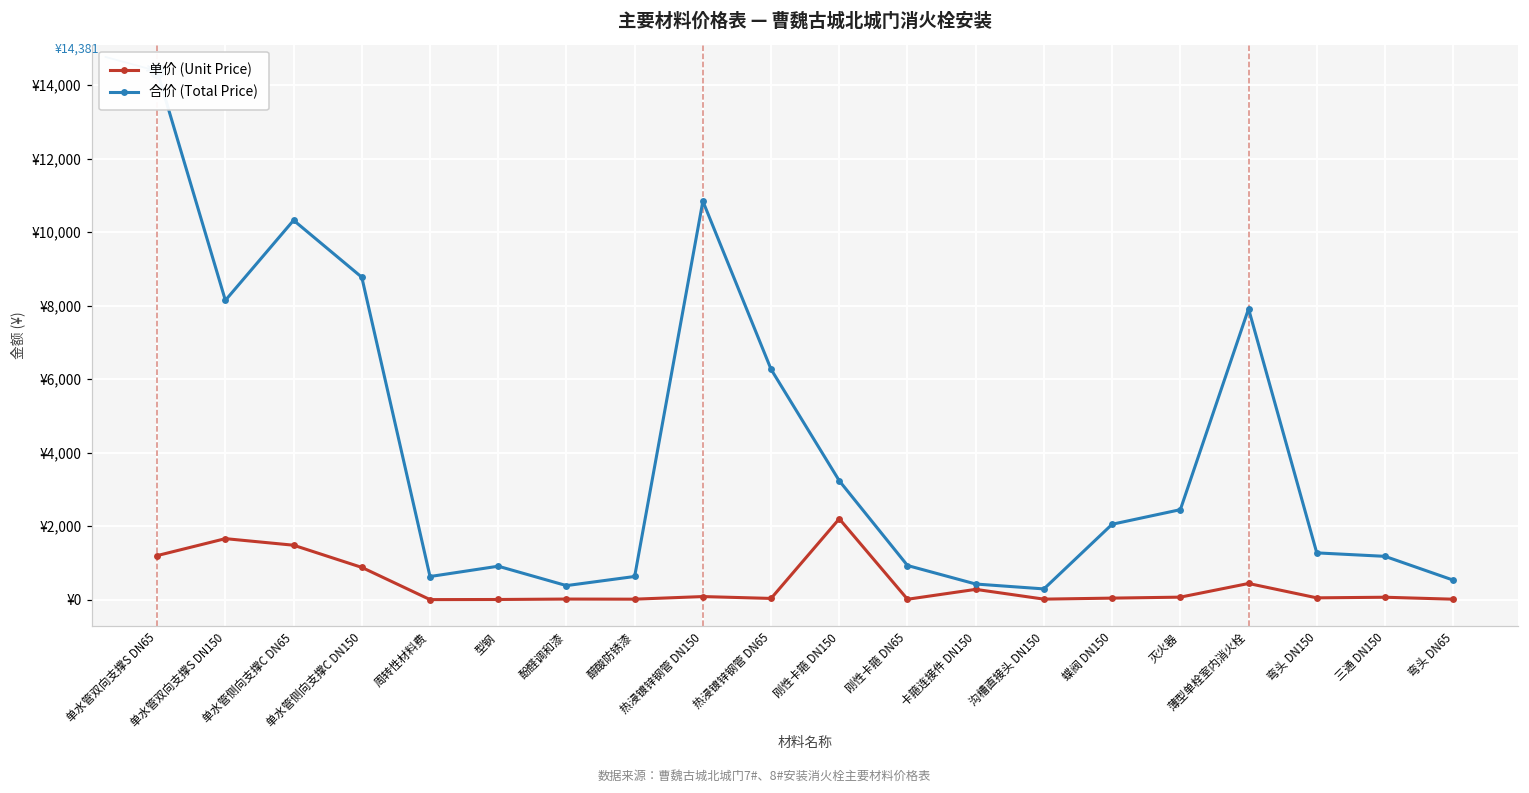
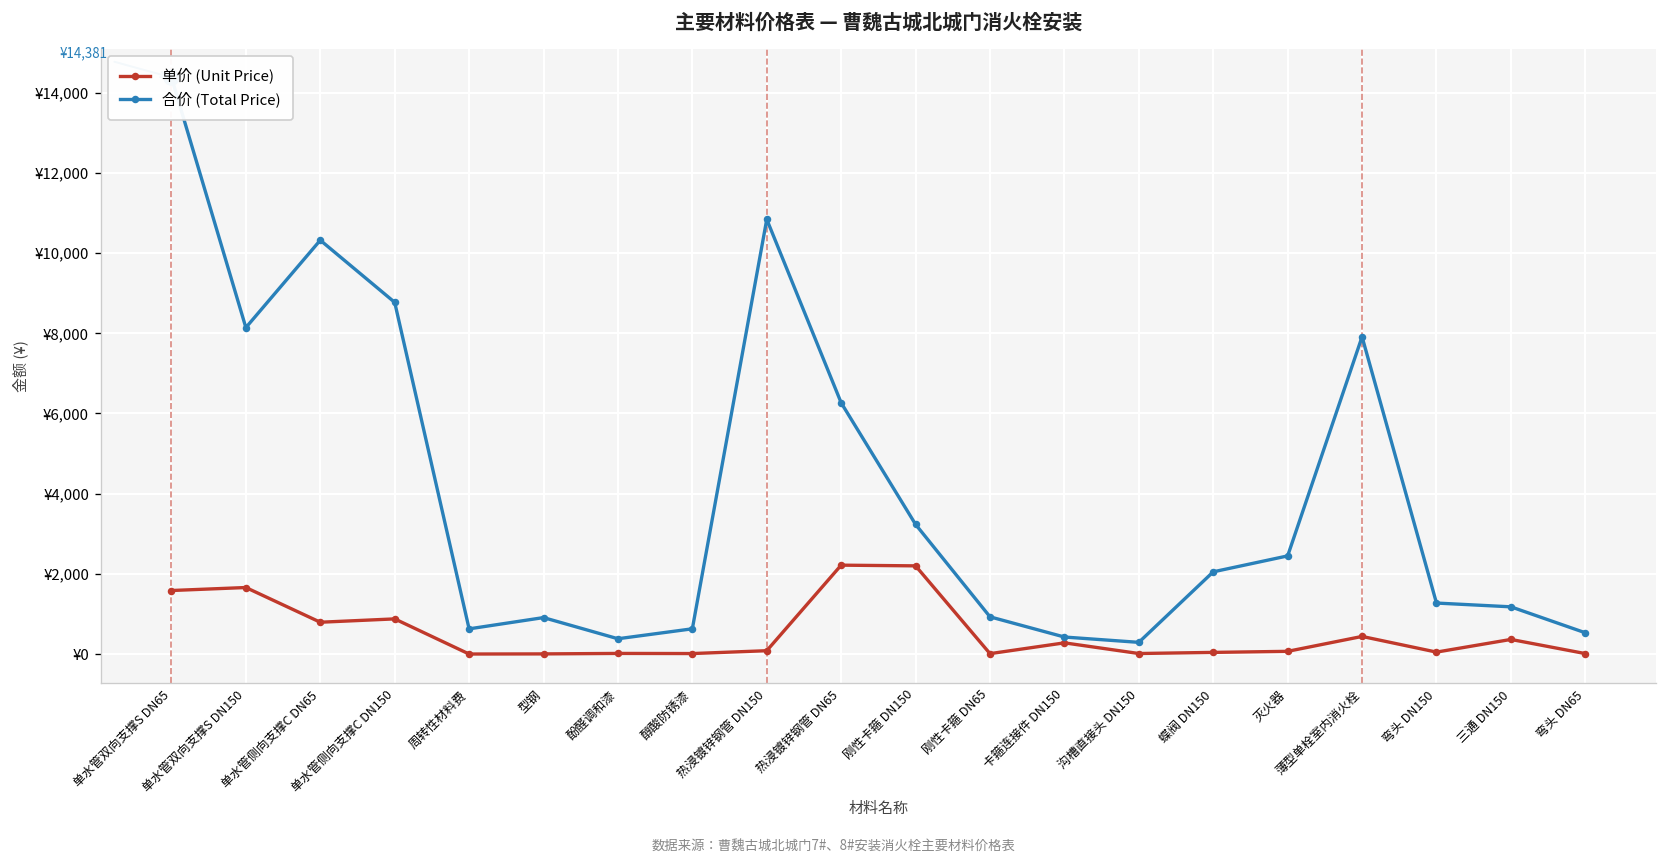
  {
    "单价 (Unit Price)": {
-     "单水管双向支撑S DN65": "¥1,200",
+     "单水管双向支撑S DN65": "¥1,600",
      "单水管双向支撑S DN150": "¥1,700",
-     "单水管侧向支撑C DN65": "¥1,500",
+     "单水管侧向支撑C DN65": "¥800",
      "单水管侧向支撑C DN150": "¥900",
      "周转性材料费": "¥0",
      "型钢": "¥0",
      "酚醛调和漆": "¥0",
      "醇酸防锈漆": "¥0",
      "热浸镀锌钢管 DN150": "¥100",
-     "热浸镀锌钢管 DN65": "¥0",
+     "热浸镀锌钢管 DN65": "¥2,200",
      "刚性卡箍 DN150": "¥2,200",
      "刚性卡箍 DN65": "¥0",
      "卡箍连接件 DN150": "¥300",
      "沟槽直接头 DN150": "¥0",
      "蝶阀 DN150": "¥0",
      "灭火器": "¥100",
      "薄型单栓室内消火栓": "¥400",
      "弯头 DN150": "¥0",
-     "三通 DN150": "¥100",
+     "三通 DN150": "¥400",
      "弯头 DN65": "¥0"
    }
  }
